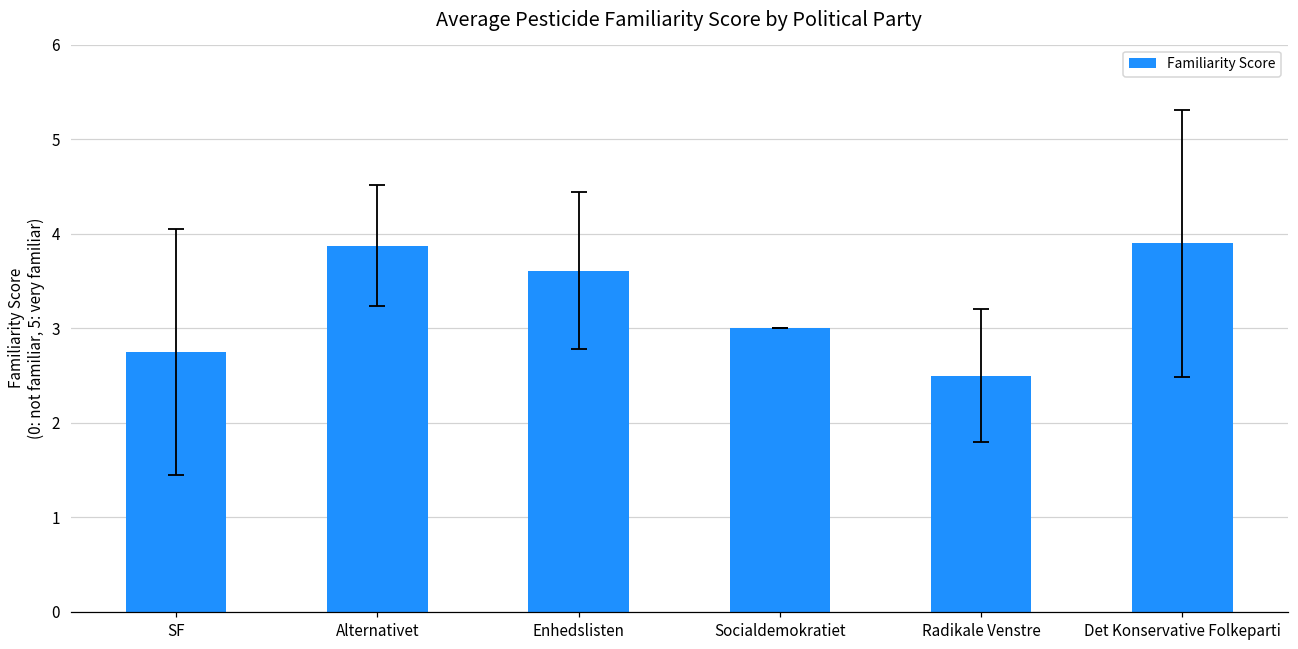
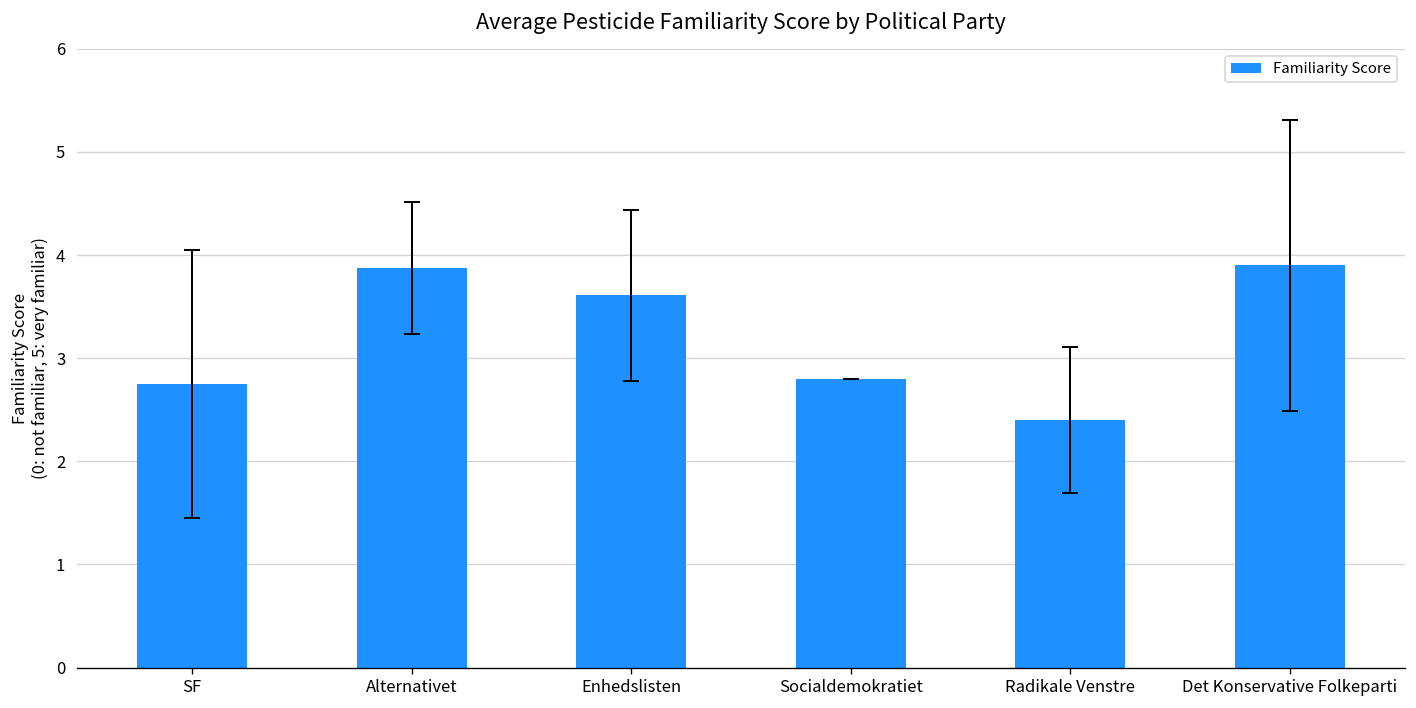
  {
    "Familiarity Score": {
      "SF": 2.8,
      "Alternativet": 3.9,
      "Enhedslisten": 3.6,
-     "Socialdemokratiet": 3.0,
-     "Radikale Venstre": 2.5,
+     "Socialdemokratiet": 2.8,
+     "Radikale Venstre": 2.4,
      "Det Konservative Folkeparti": 3.9
    }
  }
